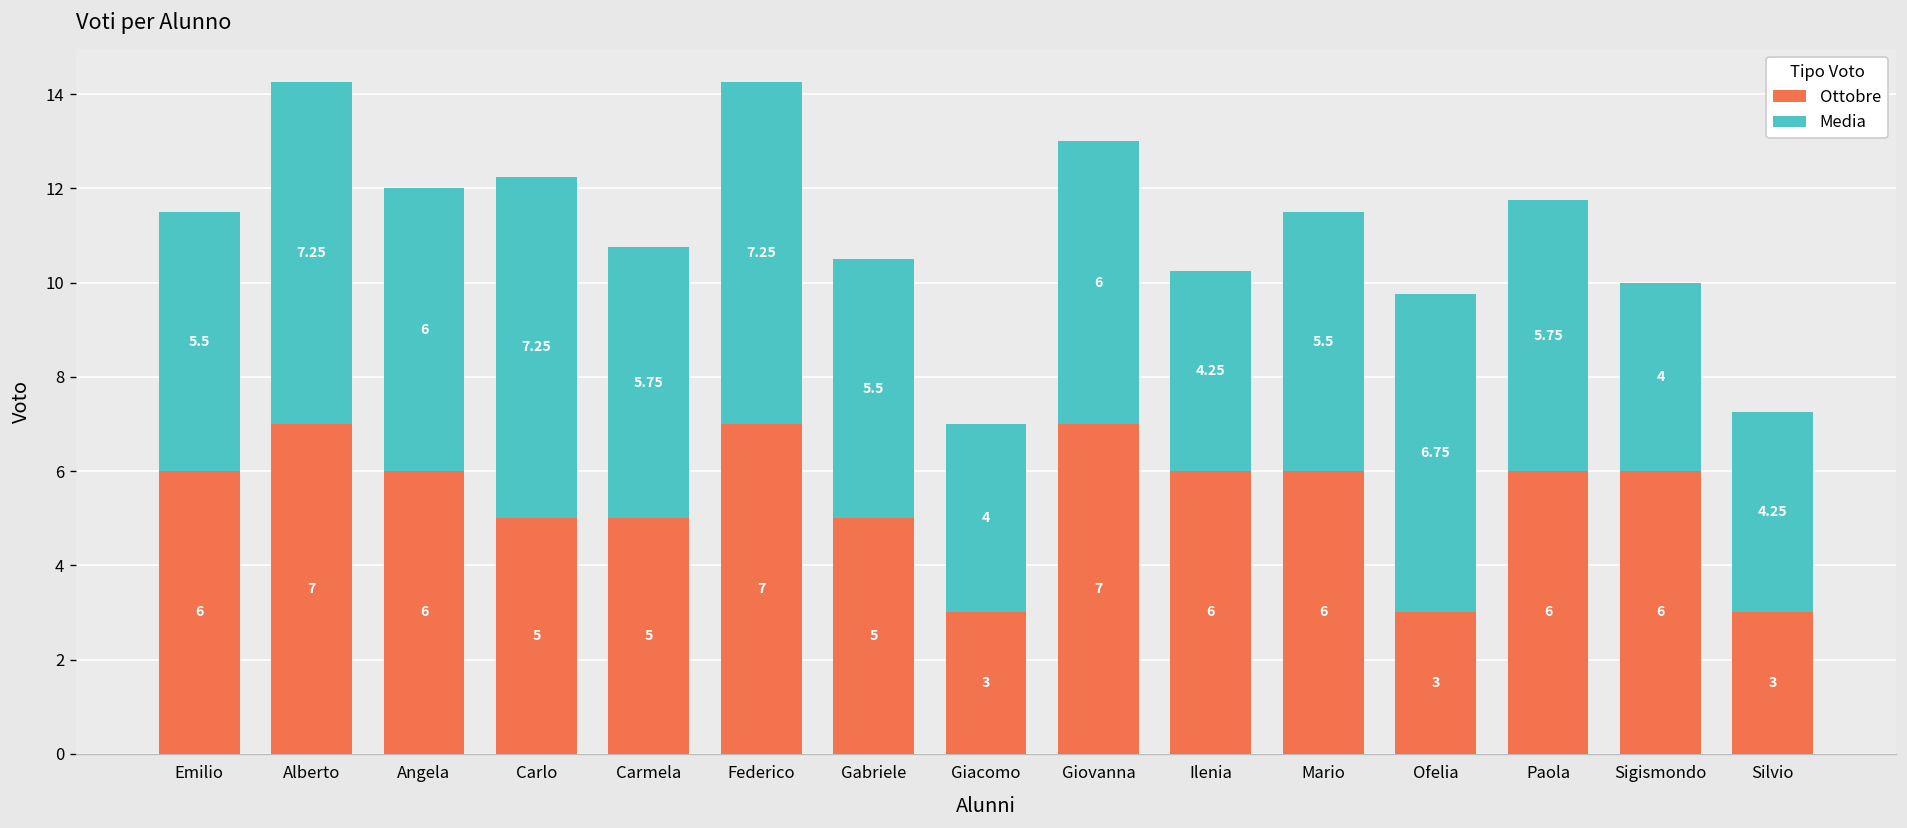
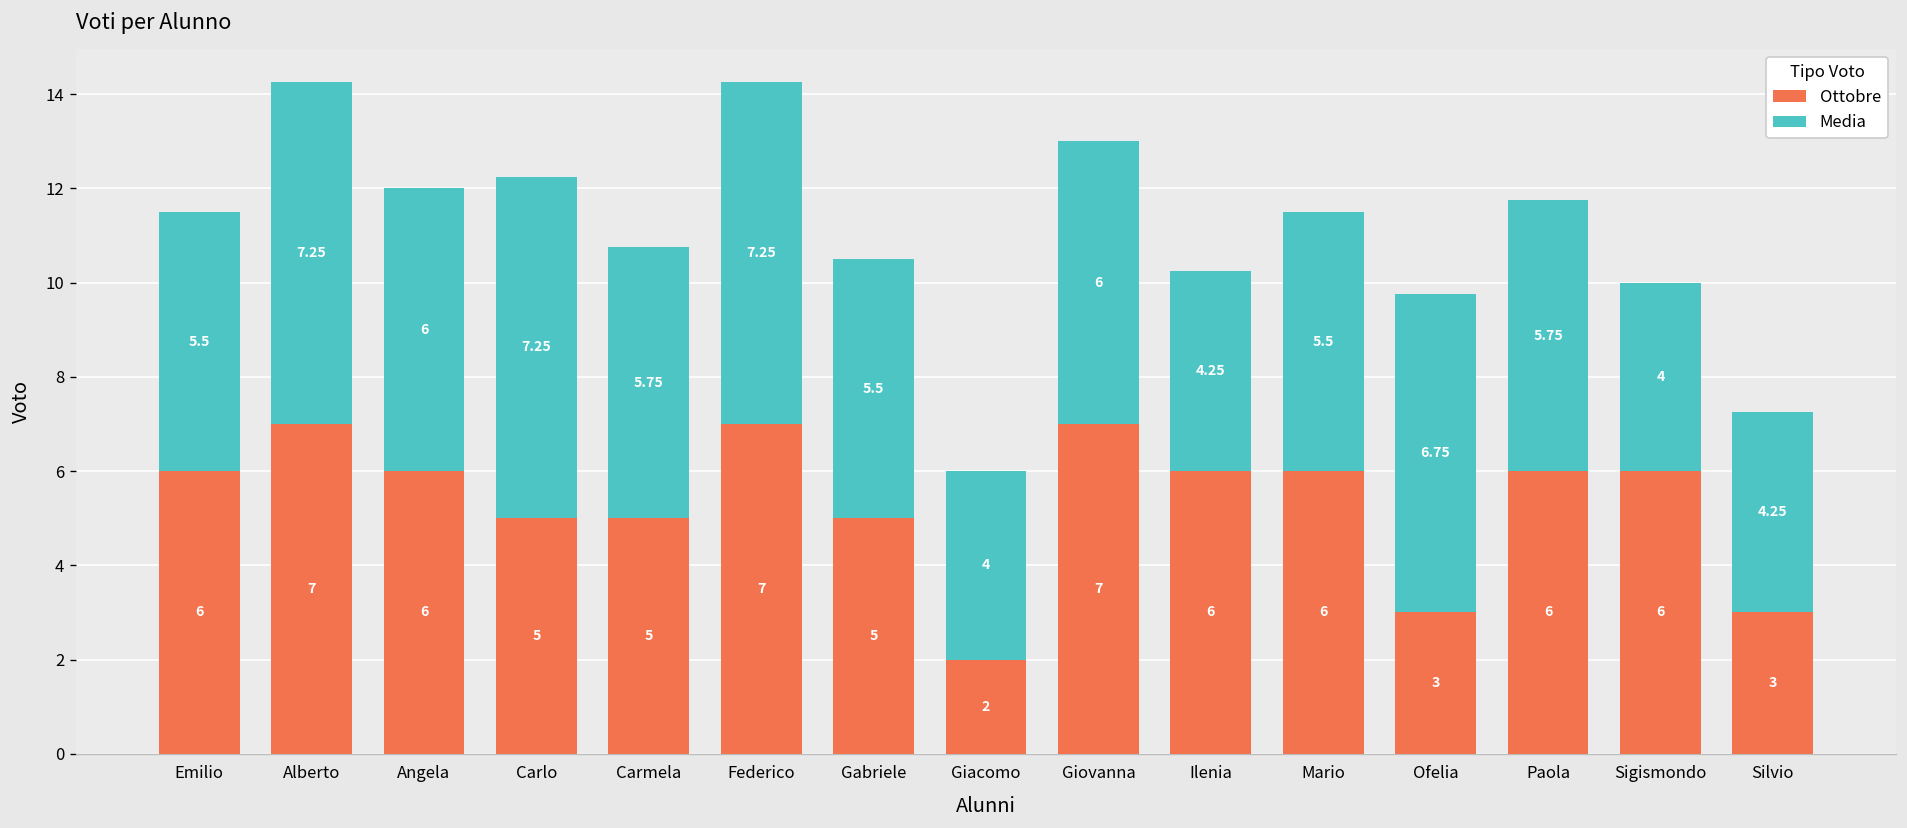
  {
    "Ottobre": {
      "Emilio": 6,
      "Alberto": 7,
      "Angela": 6,
      "Carlo": 5,
      "Carmela": 5,
      "Federico": 7,
      "Gabriele": 5,
-     "Giacomo": 3,
+     "Giacomo": 2,
      "Giovanna": 7,
      "Ilenia": 6,
      "Mario": 6,
      "Ofelia": 3,
      "Paola": 6,
      "Sigismondo": 6,
      "Silvio": 3
    },
    "Media": {
      "Emilio": 5.5,
      "Alberto": 7.25,
      "Angela": 6,
      "Carlo": 7.25,
      "Carmela": 5.75,
      "Federico": 7.25,
      "Gabriele": 5.5,
      "Giacomo": 4,
      "Giovanna": 6,
      "Ilenia": 4.25,
      "Mario": 5.5,
      "Ofelia": 6.75,
      "Paola": 5.75,
      "Sigismondo": 4,
      "Silvio": 4.25
    }
  }
